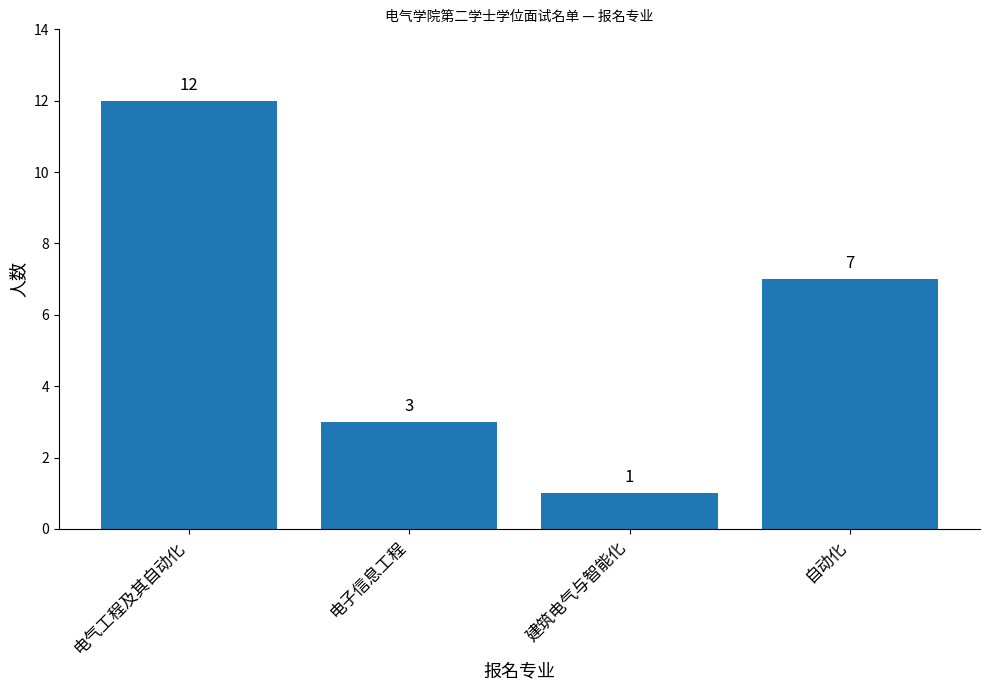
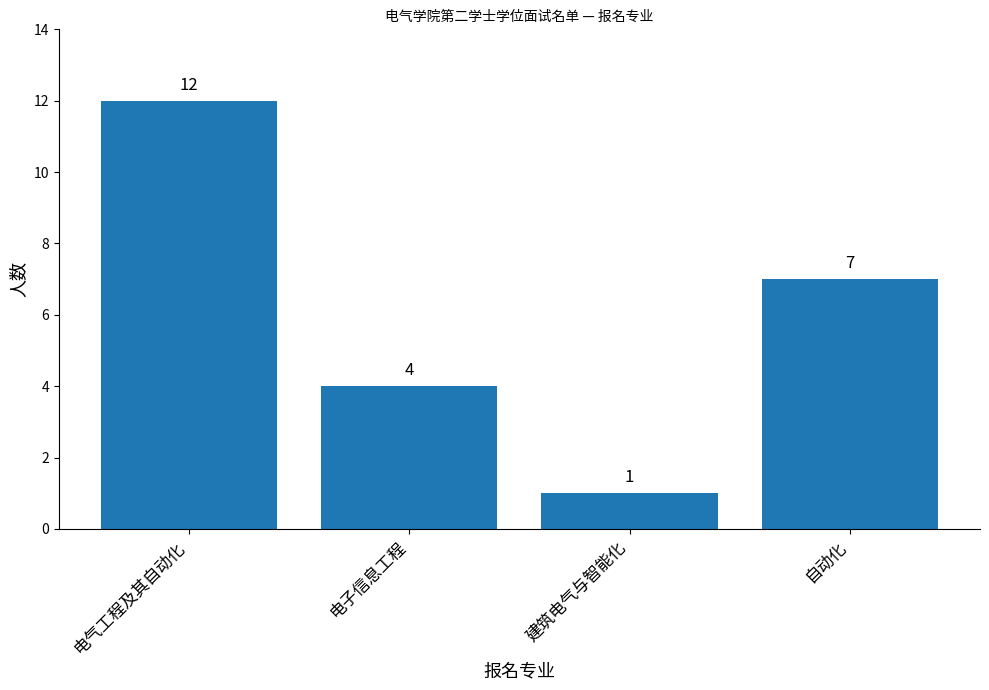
  {
    "电气工程及其自动化": 12,
-   "电子信息工程": 3,
+   "电子信息工程": 4,
    "建筑电气与智能化": 1,
    "自动化": 7
  }
